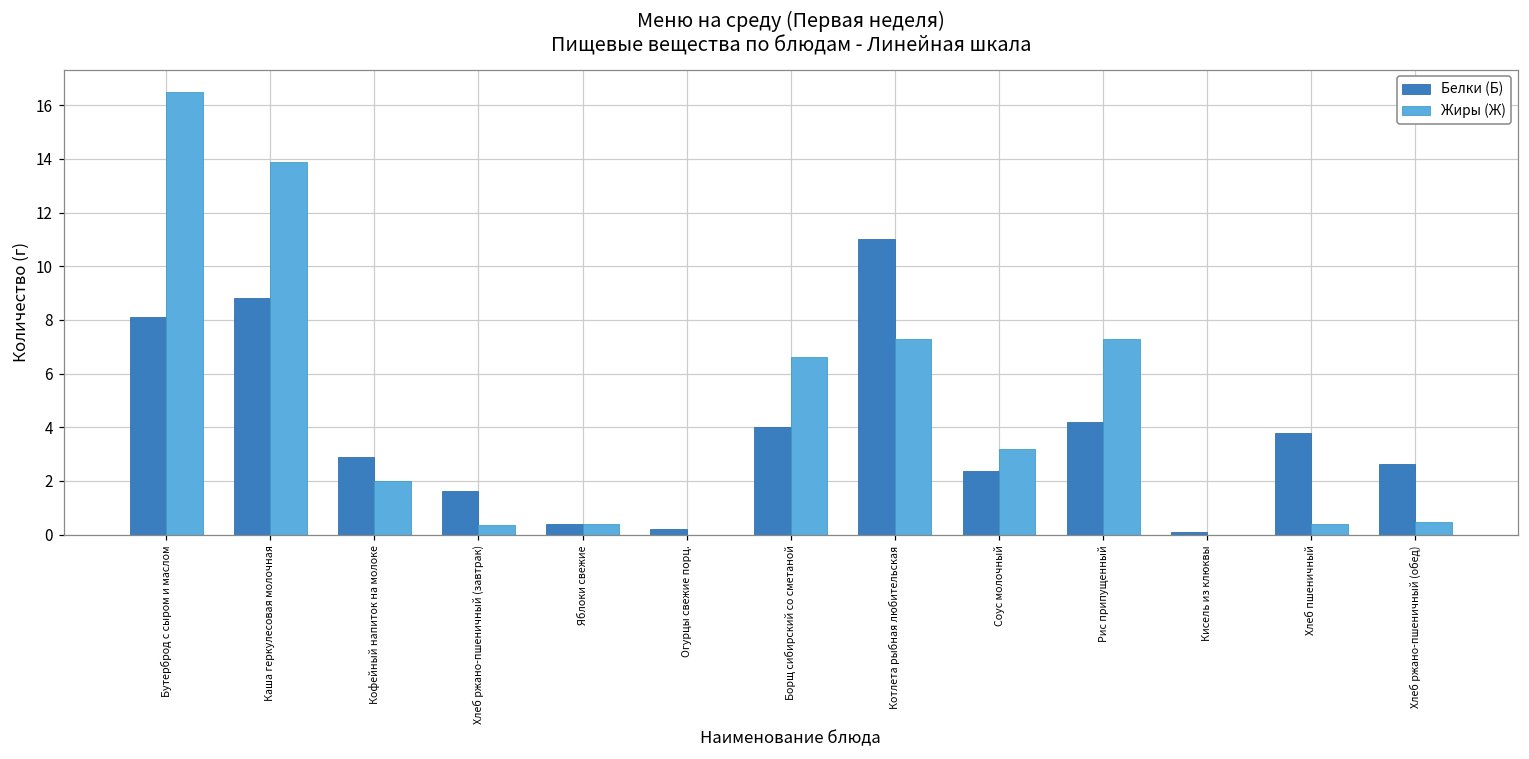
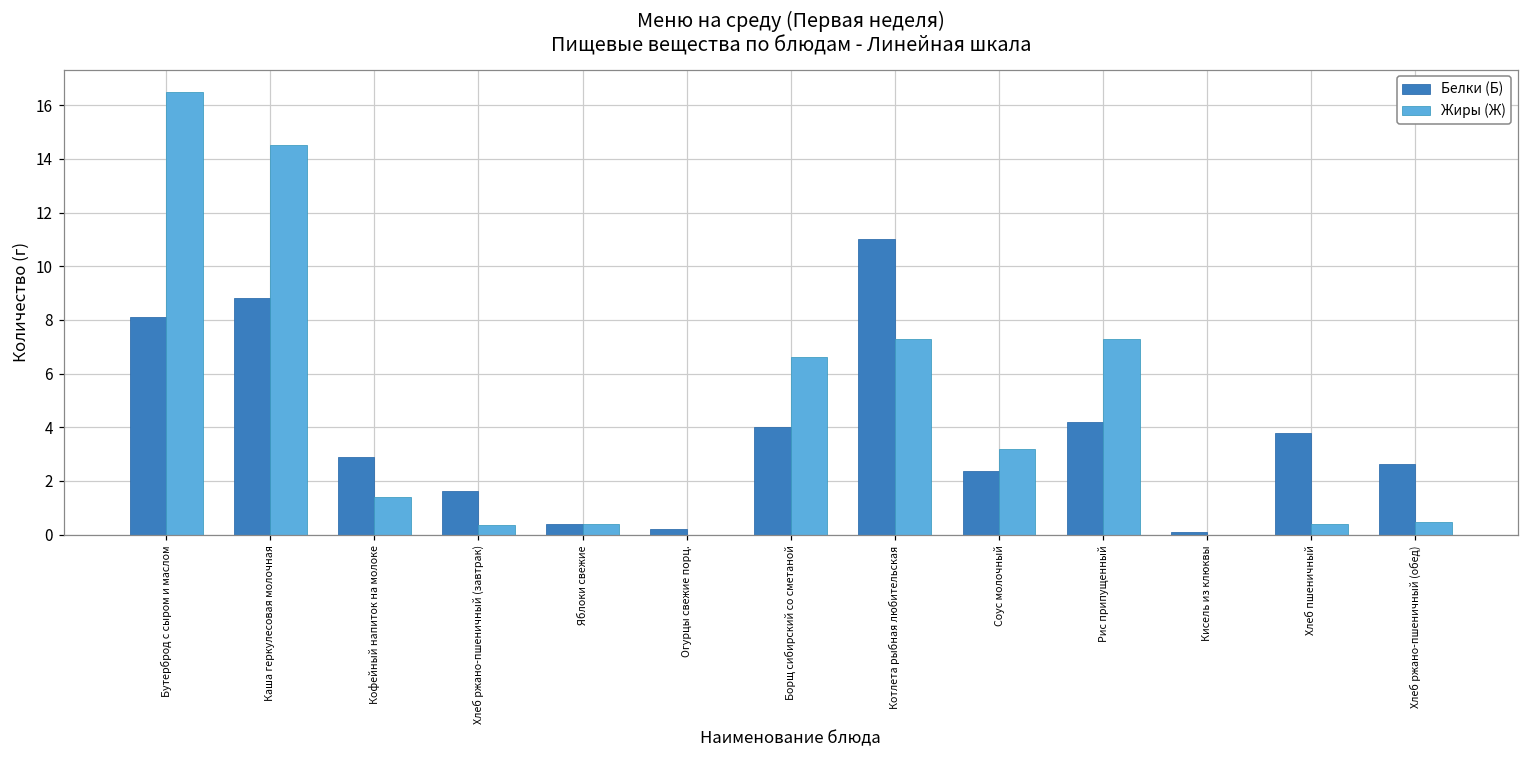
  {
    "Белки (Б)": {
      "Бутерброд с сыром и маслом": 8.1,
      "Каша геркулесовая молочная": 8.8,
      "Кофейный напиток на молоке": 2.9,
      "Хлеб ржано-пшеничный (завтрак)": 1.6,
      "Яблоки свежие": 0.4,
      "Огурцы свежие порц.": 0.2,
      "Борщ сибирский со сметаной": 4.0,
      "Котлета рыбная любительская": 11.0,
      "Соус молочный": 2.4,
      "Рис припущенный": 4.2,
      "Хлеб пшеничный": 3.8,
      "Хлеб ржано-пшеничный (обед)": 2.6
    },
    "Жиры (Ж)": {
      "Бутерброд с сыром и маслом": 16.5,
-     "Каша геркулесовая молочная": 13.9,
-     "Кофейный напиток на молоке": 2.0,
+     "Каша геркулесовая молочная": 14.5,
+     "Кофейный напиток на молоке": 1.4,
      "Хлеб ржано-пшеничный (завтрак)": 0.4,
      "Яблоки свежие": 0.4,
      "Огурцы свежие порц.": 0.0,
      "Борщ сибирский со сметаной": 6.6,
      "Котлета рыбная любительская": 7.3,
      "Соус молочный": 3.2,
      "Рис припущенный": 7.3,
      "Кисель из клюквы": 0.0,
      "Хлеб пшеничный": 0.4,
      "Хлеб ржано-пшеничный (обед)": 0.5
    }
  }
